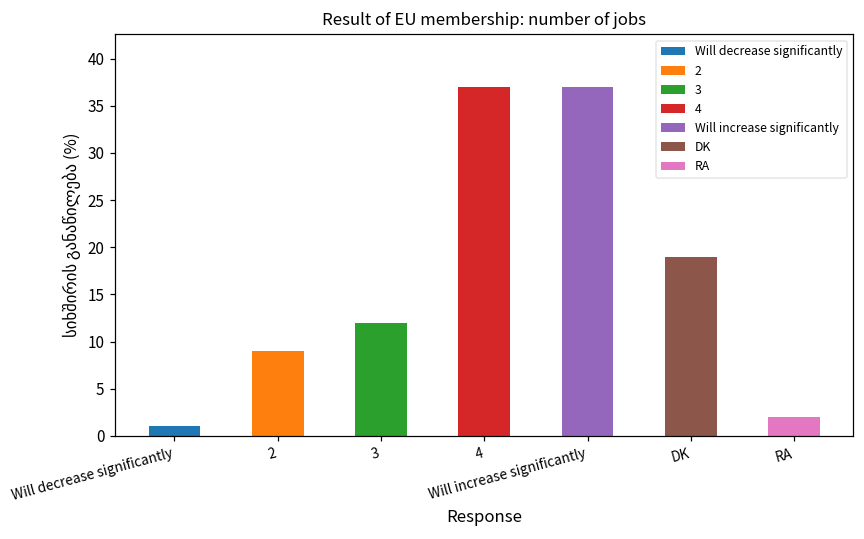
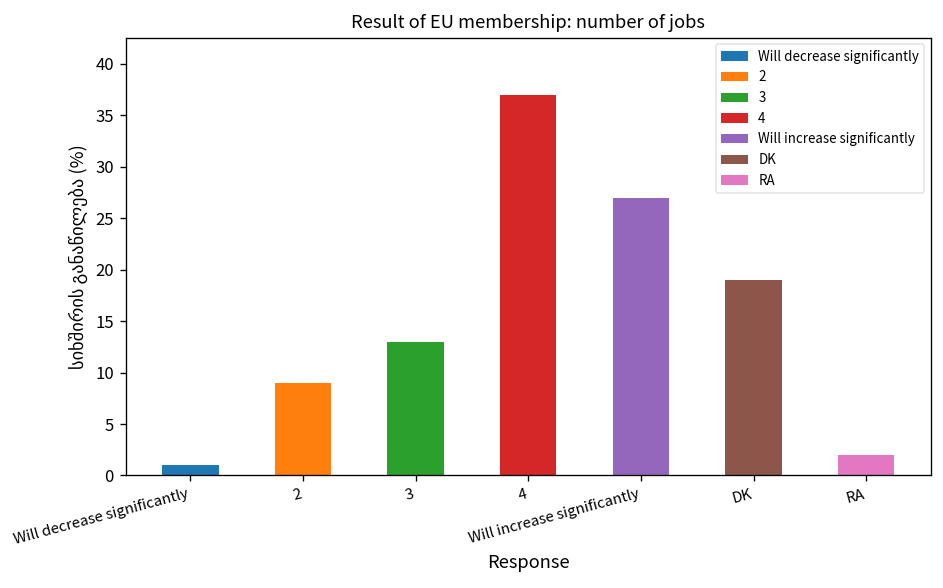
  {
    "Will decrease significantly": 1,
    "2": 9,
-   "3": 12,
+   "3": 13,
    "4": 37,
-   "Will increase significantly": 37,
+   "Will increase significantly": 27,
    "DK": 19,
    "RA": 2
  }
